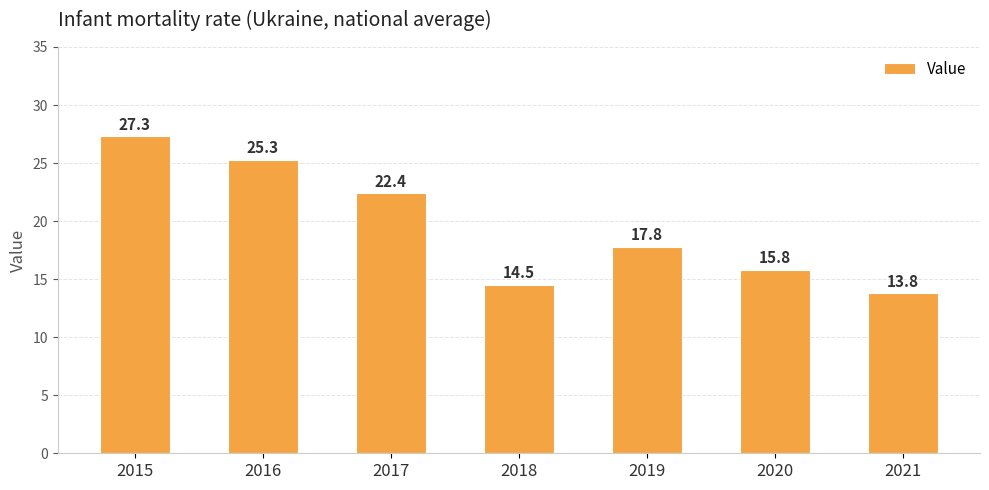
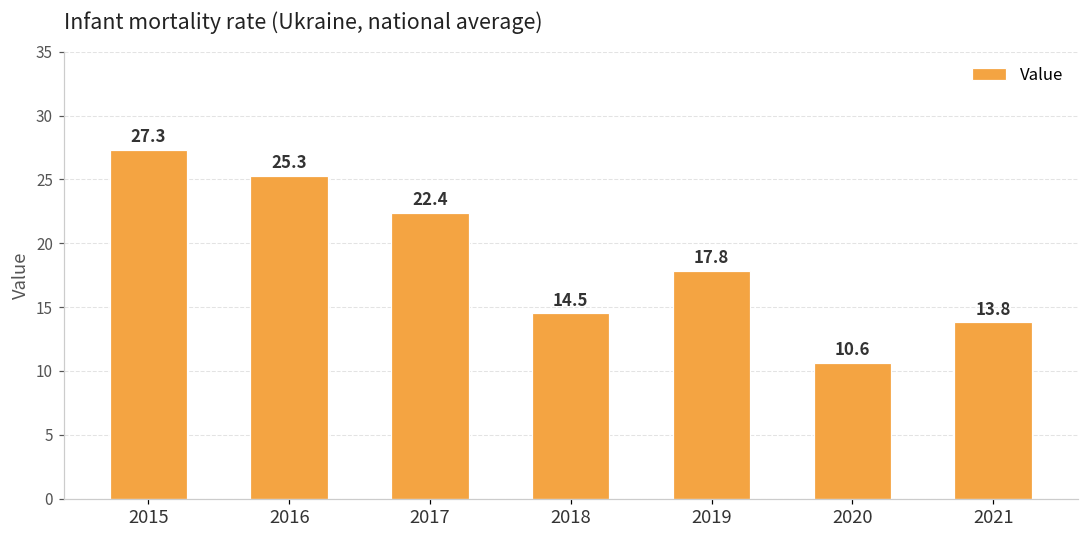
  {
    "2015": 27.3,
    "2016": 25.3,
    "2017": 22.4,
    "2018": 14.5,
    "2019": 17.8,
-   "2020": 15.8,
+   "2020": 10.6,
    "2021": 13.8
  }
